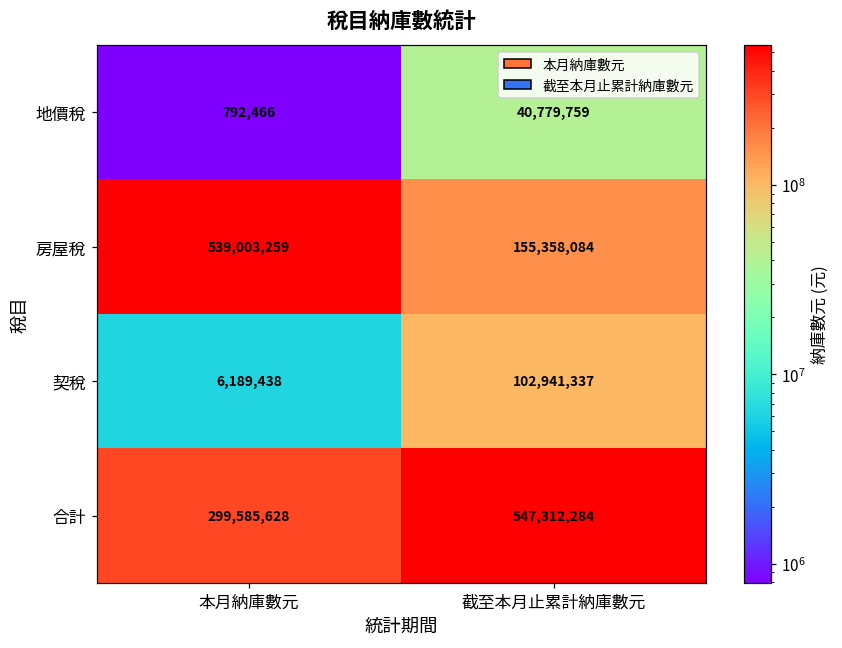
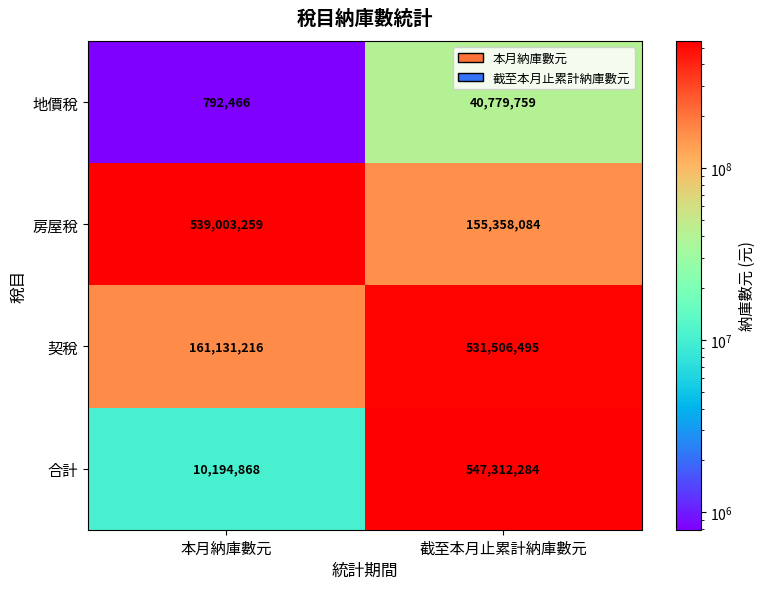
  {
    "地價稅": {
      "本月納庫數元": "792,466",
      "截至本月止累計納庫數元": "40,779,759"
    },
    "房屋稅": {
      "本月納庫數元": "539,003,259",
      "截至本月止累計納庫數元": "155,358,084"
    },
    "契稅": {
-     "本月納庫數元": "6,189,438",
-     "截至本月止累計納庫數元": "102,941,337"
+     "本月納庫數元": "161,131,216",
+     "截至本月止累計納庫數元": "531,506,495"
    },
    "合計": {
-     "本月納庫數元": "299,585,628",
+     "本月納庫數元": "10,194,868",
      "截至本月止累計納庫數元": "547,312,284"
    }
  }
